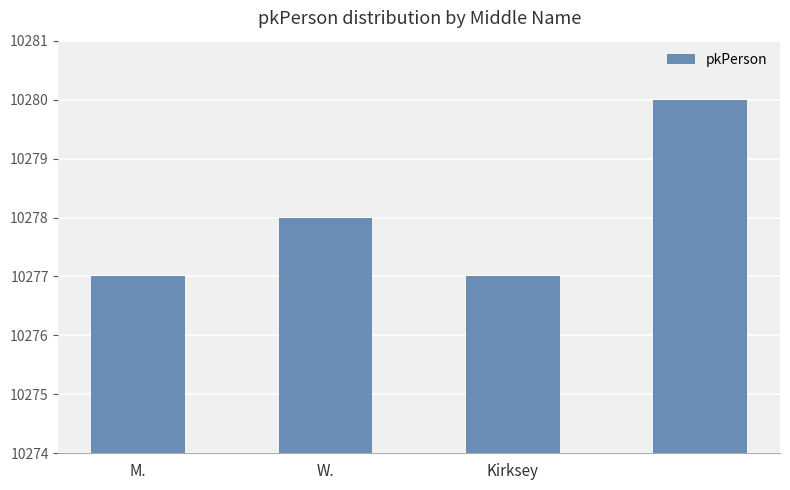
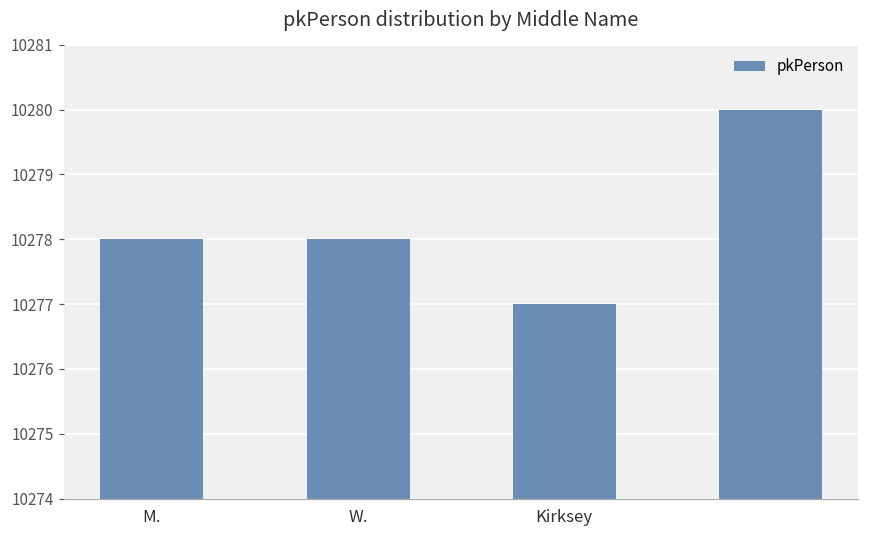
  {
-   "M.": 10277,
+   "M.": 10278,
    "W.": 10278,
    "Kirksey": 10277
  }
